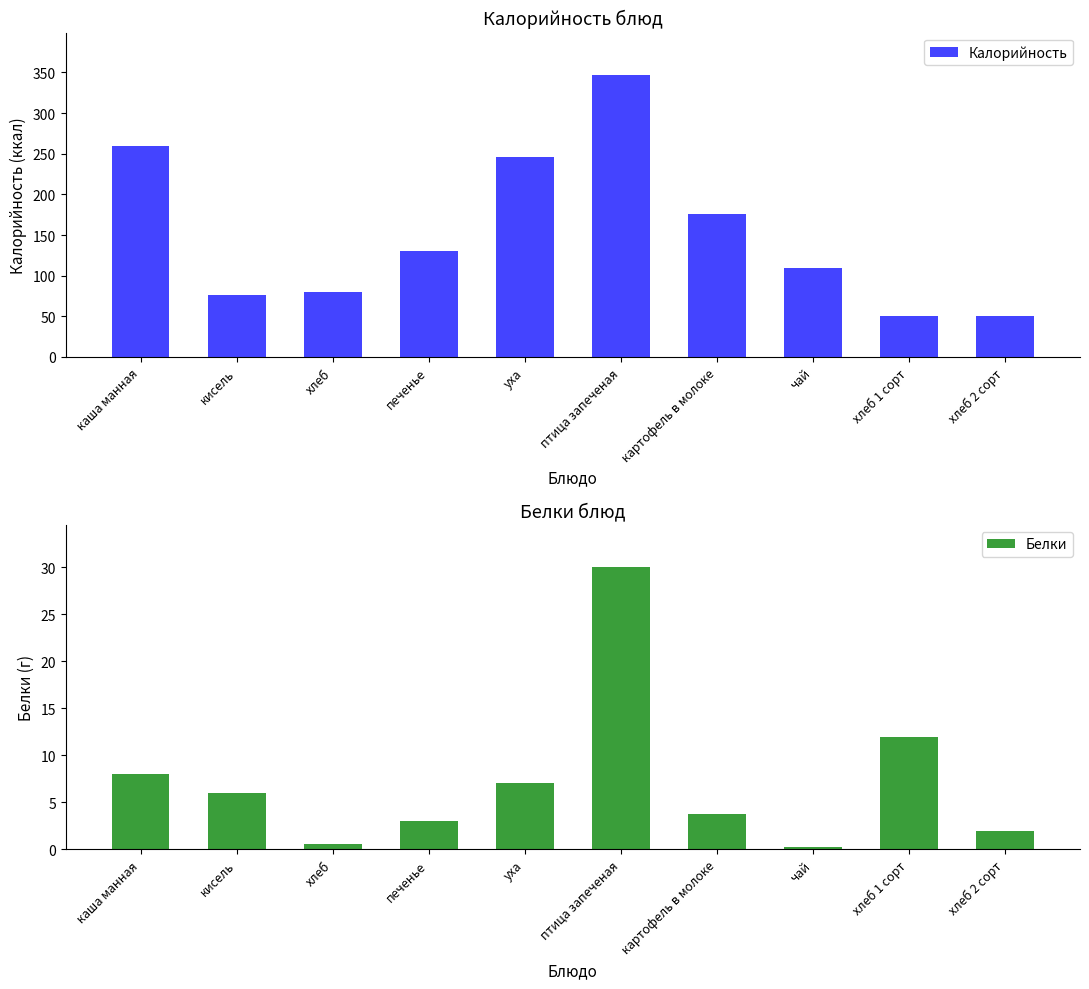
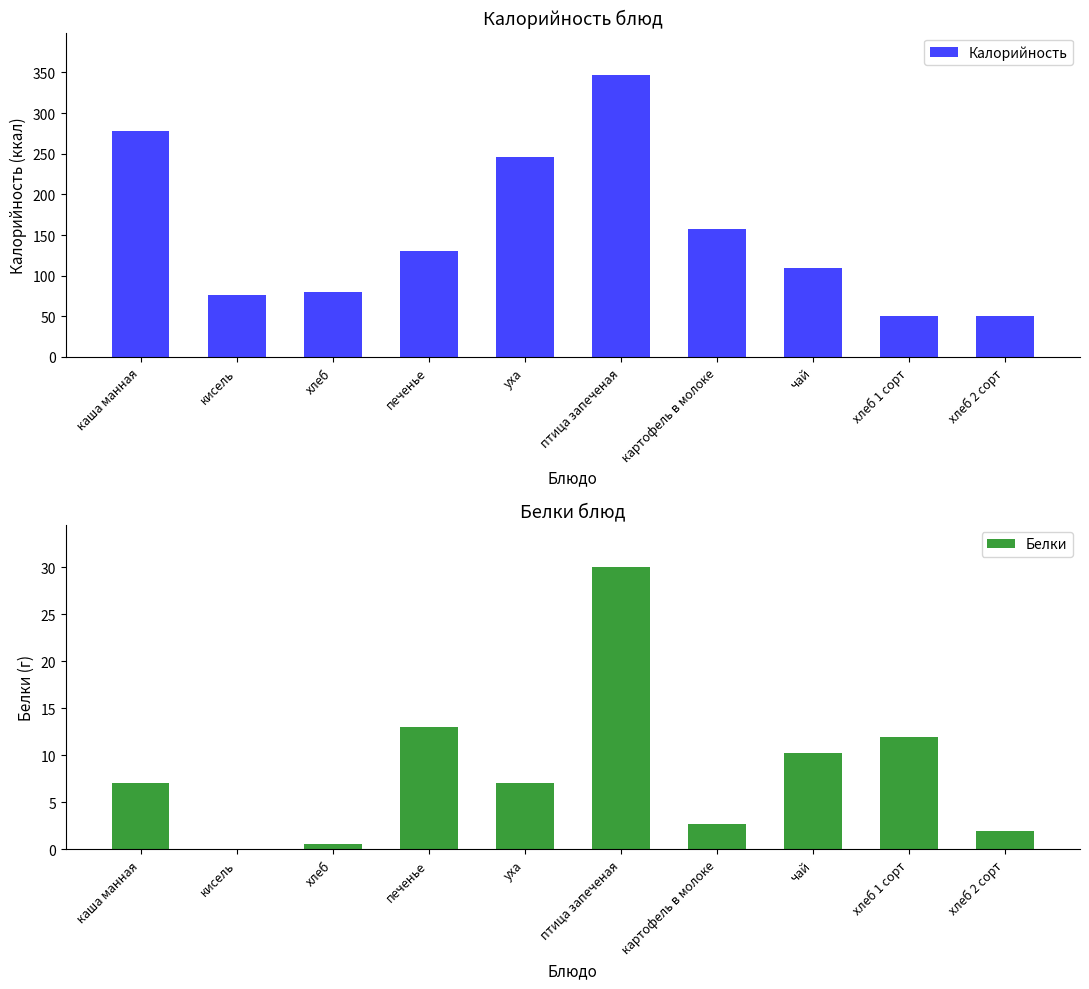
  {
    "Калорийность блюд": {
-     "каша манная": 260,
+     "каша манная": 280,
      "кисель": 80,
      "хлеб": 80,
      "печенье": 130,
      "уха": 250,
      "птица запеченая": 350,
-     "картофель в молоке": 180,
+     "картофель в молоке": 160,
      "чай": 110,
      "хлеб 1 сорт": 50,
      "хлеб 2 сорт": 50
    },
    "Белки блюд": {
-     "каша манная": 8,
-     "кисель": 6,
+     "каша манная": 7,
+     "кисель": 0,
      "хлеб": 1,
-     "печенье": 3,
+     "печенье": 13,
      "уха": 7,
      "птица запеченая": 30,
-     "картофель в молоке": 4,
-     "чай": 0,
+     "картофель в молоке": 3,
+     "чай": 10,
      "хлеб 1 сорт": 12,
      "хлеб 2 сорт": 2
    }
  }
